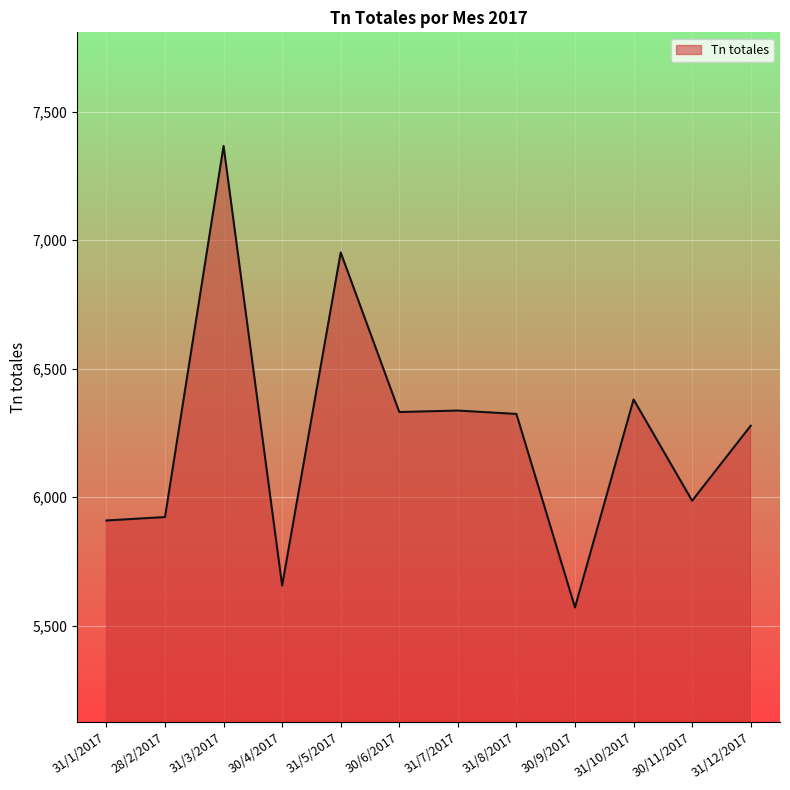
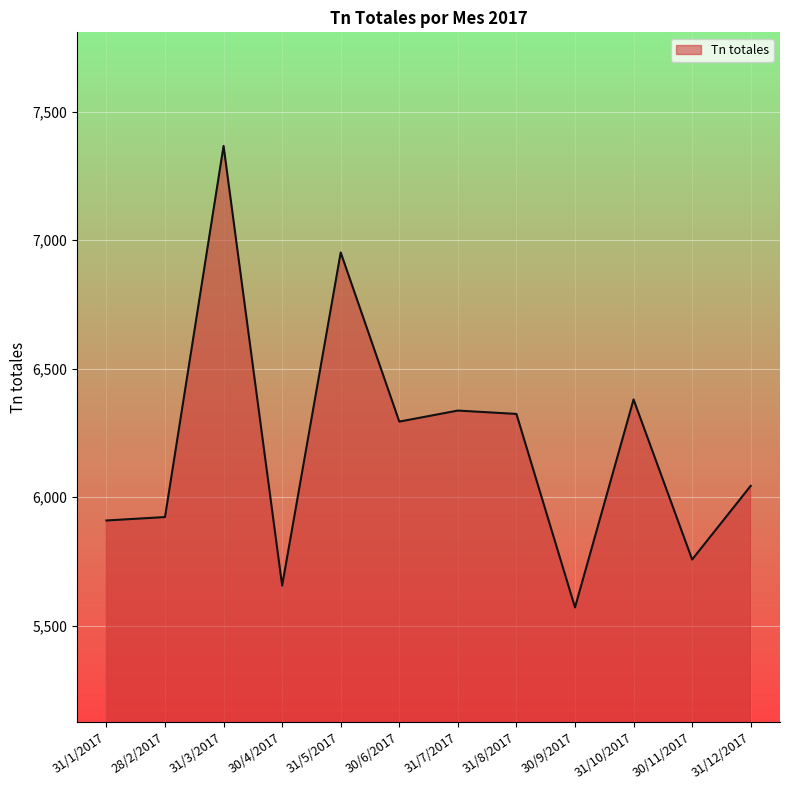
  {
    "31/1/2017": "5,910",
    "28/2/2017": "5,920",
    "31/3/2017": "7,370",
    "30/4/2017": "5,660",
    "31/5/2017": "6,950",
-   "30/6/2017": "6,330",
+   "30/6/2017": "6,290",
    "31/7/2017": "6,340",
    "31/8/2017": "6,320",
    "30/9/2017": "5,570",
    "31/10/2017": "6,380",
-   "30/11/2017": "5,990",
-   "31/12/2017": "6,280"
+   "30/11/2017": "5,760",
+   "31/12/2017": "6,040"
  }
